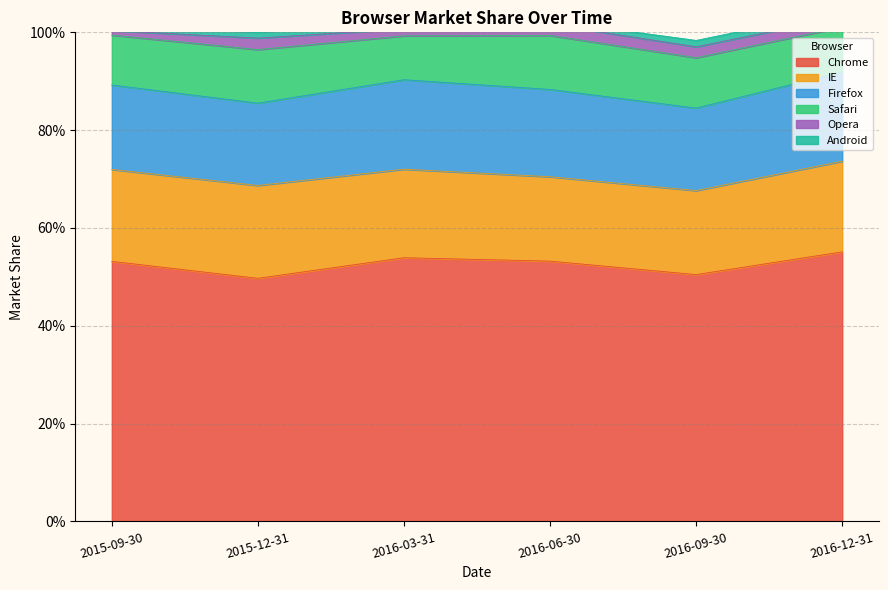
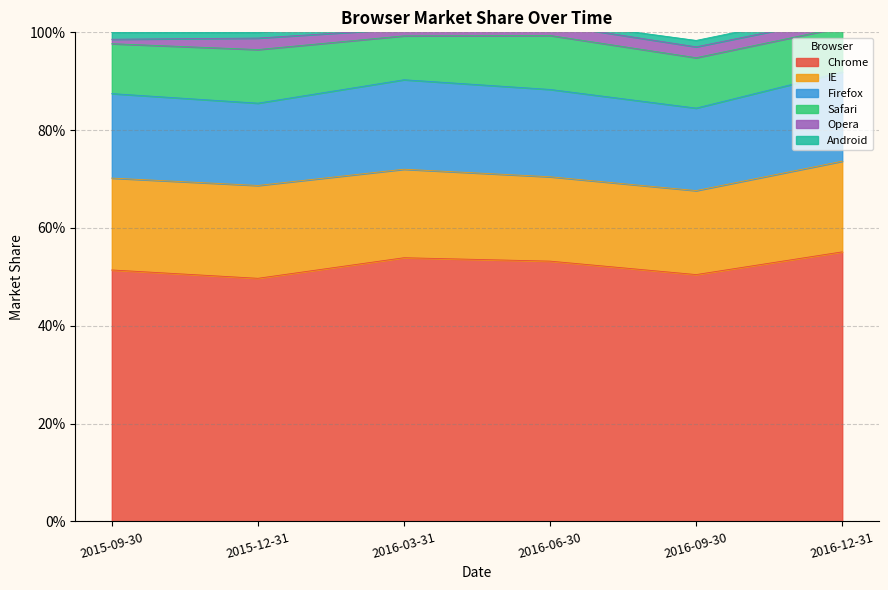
  {
    "Chrome": {
-     "2015-09-30": "53%",
+     "2015-09-30": "51%",
      "2015-12-31": "50%",
      "2016-03-31": "54%",
      "2016-06-30": "53%",
      "2016-09-30": "50%",
      "2016-12-31": "55%"
    },
    "IE": {
      "2015-09-30": "19%",
      "2015-12-31": "19%",
      "2016-03-31": "18%",
      "2016-06-30": "17%",
      "2016-09-30": "17%",
      "2016-12-31": "19%"
    },
    "Firefox": {
      "2015-09-30": "17%",
      "2015-12-31": "17%",
      "2016-03-31": "18%",
      "2016-06-30": "18%",
      "2016-09-30": "17%"
    },
    "Opera": {
      "2015-09-30": "1%",
      "2015-12-31": "2%",
      "2016-09-30": "2%"
    }
  }
